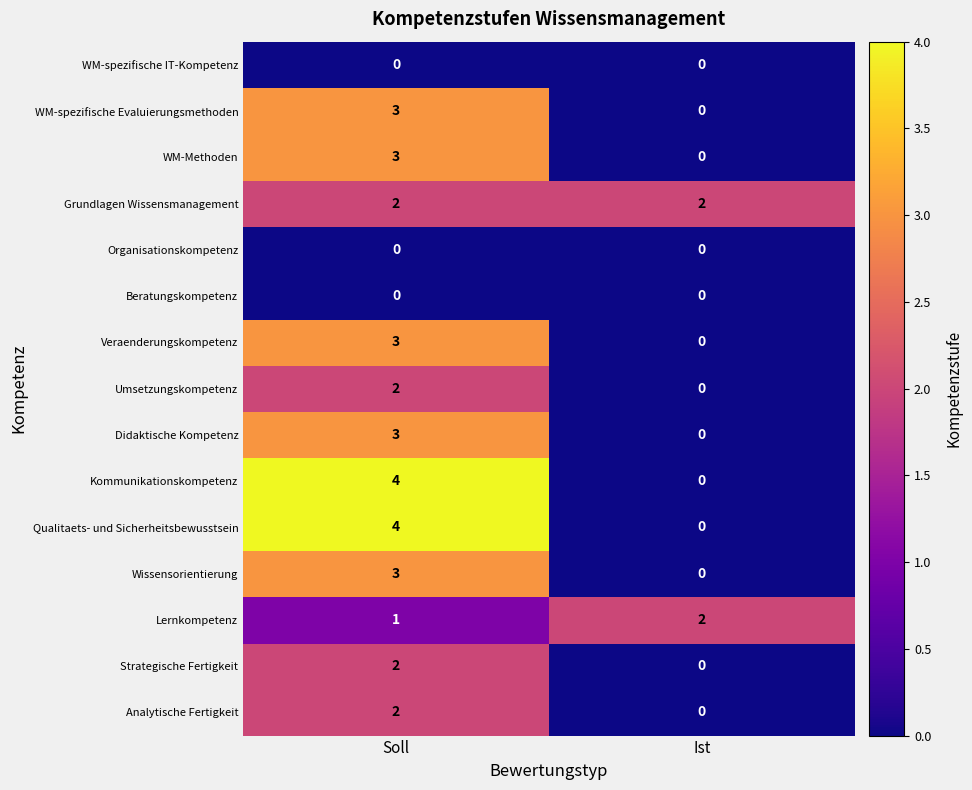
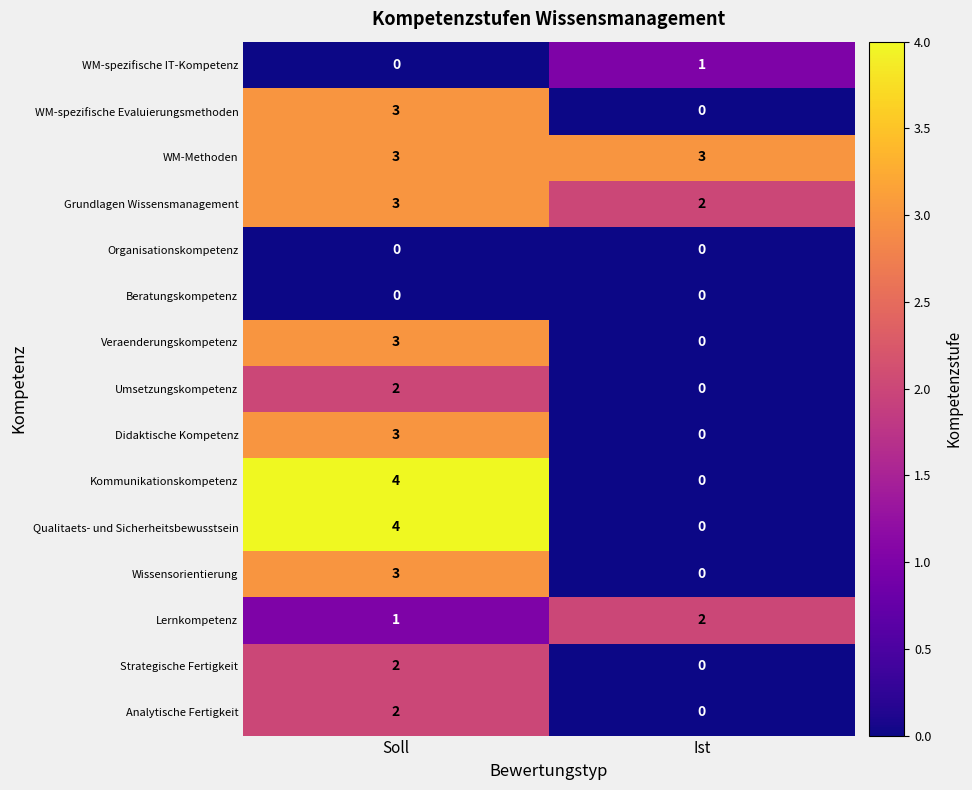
  {
    "WM-spezifische IT-Kompetenz": {
      "Soll": 0,
-     "Ist": 0
+     "Ist": 1
    },
    "WM-spezifische Evaluierungsmethoden": {
      "Soll": 3,
      "Ist": 0
    },
    "WM-Methoden": {
      "Soll": 3,
-     "Ist": 0
+     "Ist": 3
    },
    "Grundlagen Wissensmanagement": {
-     "Soll": 2,
+     "Soll": 3,
      "Ist": 2
    },
    "Organisationskompetenz": {
      "Soll": 0,
      "Ist": 0
    },
    "Beratungskompetenz": {
      "Soll": 0,
      "Ist": 0
    },
    "Veraenderungskompetenz": {
      "Soll": 3,
      "Ist": 0
    },
    "Umsetzungskompetenz": {
      "Soll": 2,
      "Ist": 0
    },
    "Didaktische Kompetenz": {
      "Soll": 3,
      "Ist": 0
    },
    "Kommunikationskompetenz": {
      "Soll": 4,
      "Ist": 0
    },
    "Qualitaets- und Sicherheitsbewusstsein": {
      "Soll": 4,
      "Ist": 0
    },
    "Wissensorientierung": {
      "Soll": 3,
      "Ist": 0
    },
    "Lernkompetenz": {
      "Soll": 1,
      "Ist": 2
    },
    "Strategische Fertigkeit": {
      "Soll": 2,
      "Ist": 0
    },
    "Analytische Fertigkeit": {
      "Soll": 2,
      "Ist": 0
    }
  }
